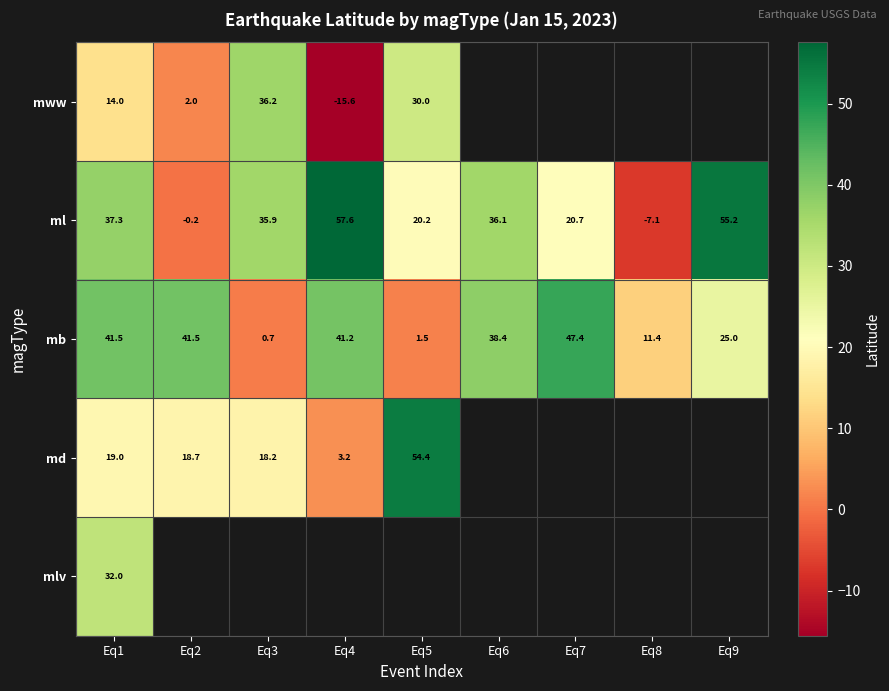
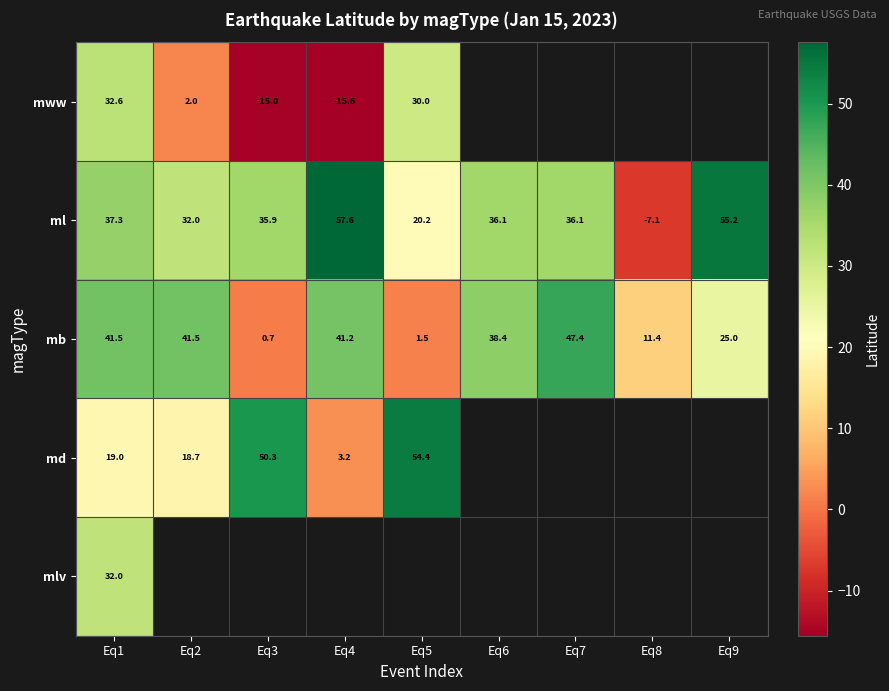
  {
    "mww": {
-     "Eq1": 14.0,
+     "Eq1": 32.6,
      "Eq2": 2.0,
-     "Eq3": 36.2,
+     "Eq3": -15.0,
      "Eq4": -15.6,
      "Eq5": 30.0
    },
    "ml": {
      "Eq1": 37.3,
-     "Eq2": -0.2,
+     "Eq2": 32.0,
      "Eq3": 35.9,
      "Eq4": 57.6,
      "Eq5": 20.2,
      "Eq6": 36.1,
-     "Eq7": 20.7,
+     "Eq7": 36.1,
      "Eq8": -7.1,
      "Eq9": 55.2
    },
    "mb": {
      "Eq1": 41.5,
      "Eq2": 41.5,
      "Eq3": 0.7,
      "Eq4": 41.2,
      "Eq5": 1.5,
      "Eq6": 38.4,
      "Eq7": 47.4,
      "Eq8": 11.4,
      "Eq9": 25.0
    },
    "md": {
      "Eq1": 19.0,
      "Eq2": 18.7,
-     "Eq3": 18.2,
+     "Eq3": 50.3,
      "Eq4": 3.2,
      "Eq5": 54.4
    },
    "mlv": {
      "Eq1": 32.0
    }
  }
